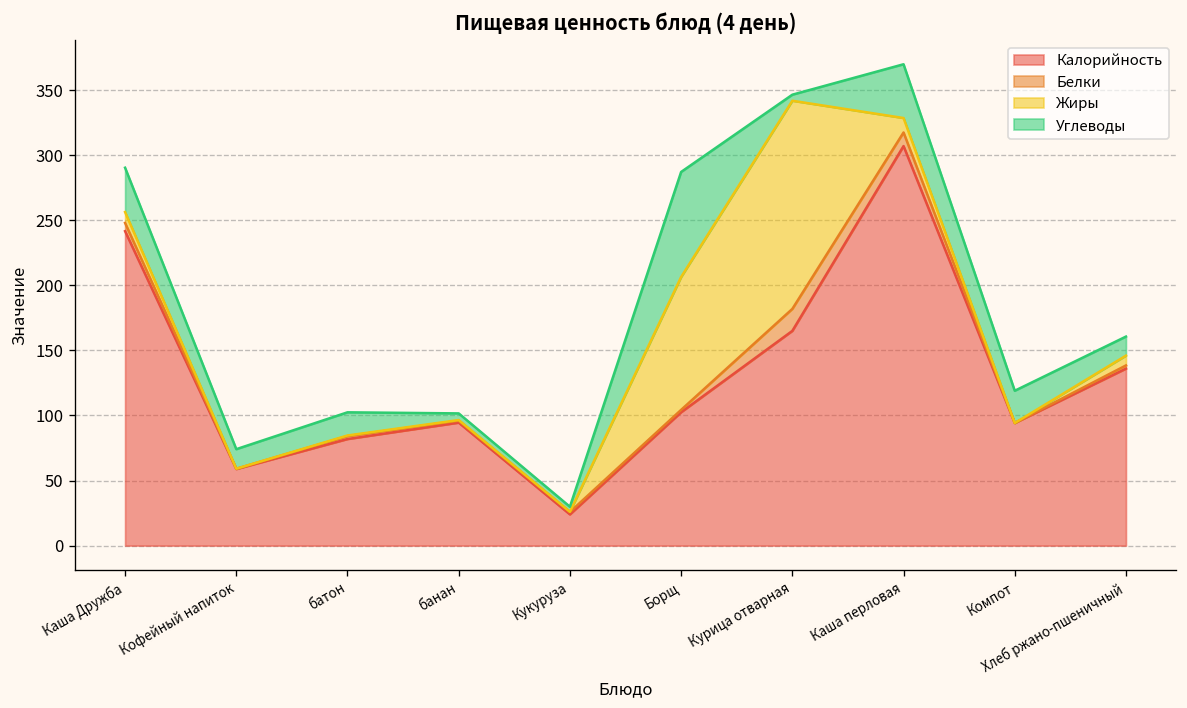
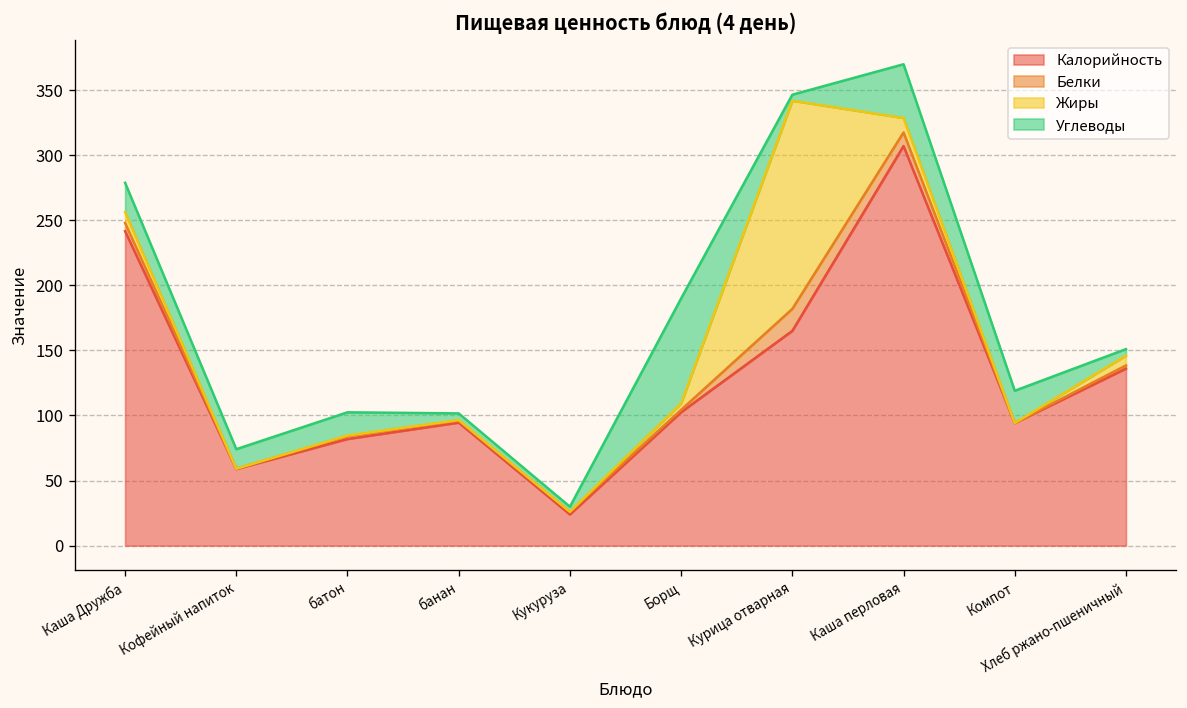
  {
    "Жиры": {
      "Каша Дружба": 8,
-     "Борщ": 102,
+     "Борщ": 5,
      "Курица отварная": 160,
      "Каша перловая": 11,
      "Хлеб ржано-пшеничный": 8
    },
    "Углеводы": {
-     "Каша Дружба": 34,
+     "Каша Дружба": 22,
      "Кофейный напиток": 15,
      "батон": 18,
      "банан": 5,
      "Кукуруза": 4,
      "Борщ": 81,
      "Курица отварная": 5,
      "Каша перловая": 41,
      "Компот": 25,
-     "Хлеб ржано-пшеничный": 15
+     "Хлеб ржано-пшеничный": 5
    }
  }
